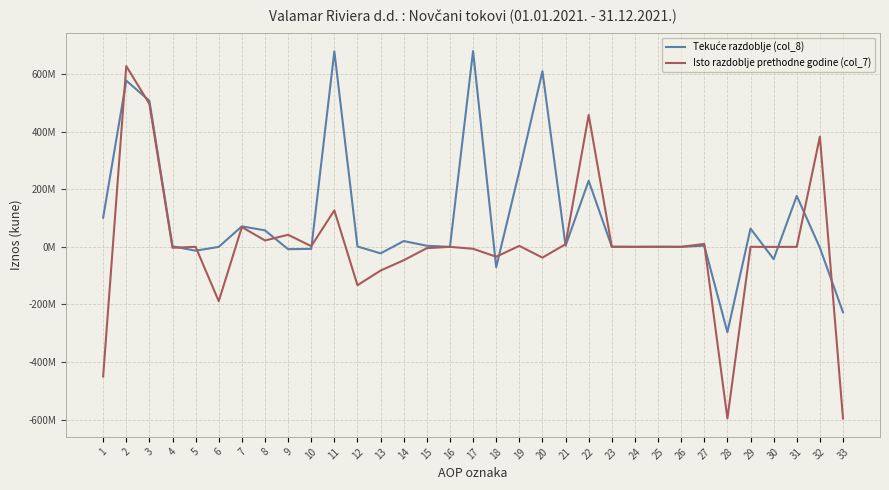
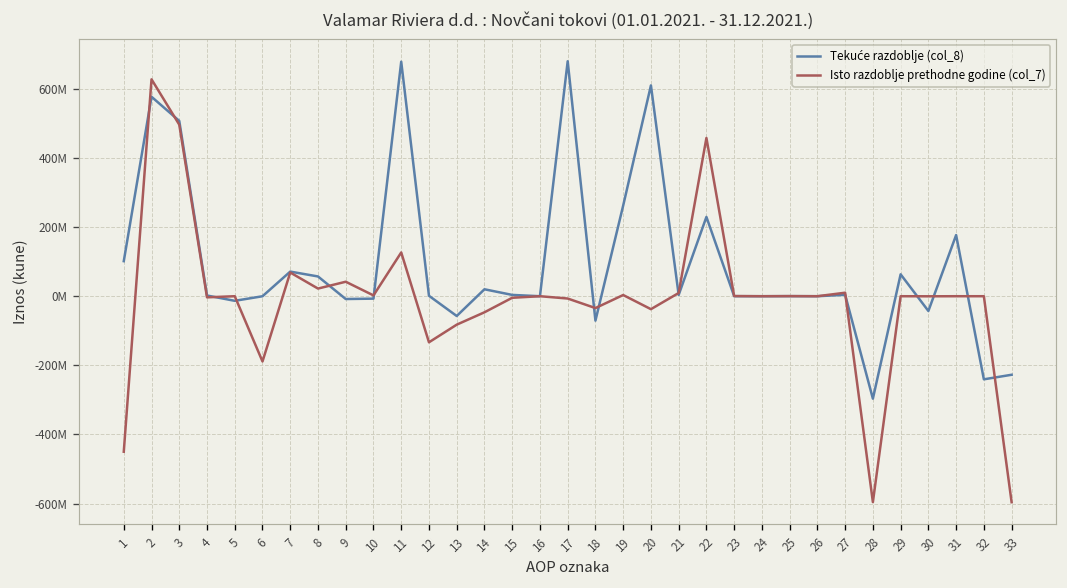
  {
    "Tekuće razdoblje (col_8)": {
      "1": 100000000,
      "2": 580000000,
      "3": 510000000,
      "5": -10000000,
      "6": 0,
      "8": 60000000,
      "9": -10000000,
      "10": -10000000,
      "11": 680000000,
      "12": 0,
-     "13": -20000000,
+     "13": -60000000,
      "14": 20000000,
      "17": 680000000,
      "18": -70000000,
      "19": 260000000,
      "20": 610000000,
      "22": 230000000,
      "28": -300000000,
      "29": 60000000,
      "30": -40000000,
      "31": 180000000,
-     "32": 0,
+     "32": -240000000,
      "33": -230000000
    },
    "Isto razdoblje prethodne godine (col_7)": {
      "1": -450000000,
      "2": 630000000,
      "3": 500000000,
      "5": 0,
      "6": -190000000,
      "8": 20000000,
      "9": 40000000,
      "10": 0,
      "11": 130000000,
      "12": -130000000,
      "13": -80000000,
      "14": -50000000,
      "17": -10000000,
      "18": -30000000,
      "19": 0,
      "20": -40000000,
      "22": 460000000,
      "28": -600000000,
      "29": 0,
      "30": 0,
      "31": 0,
-     "32": 380000000,
+     "32": 0,
      "33": -600000000
    }
  }
